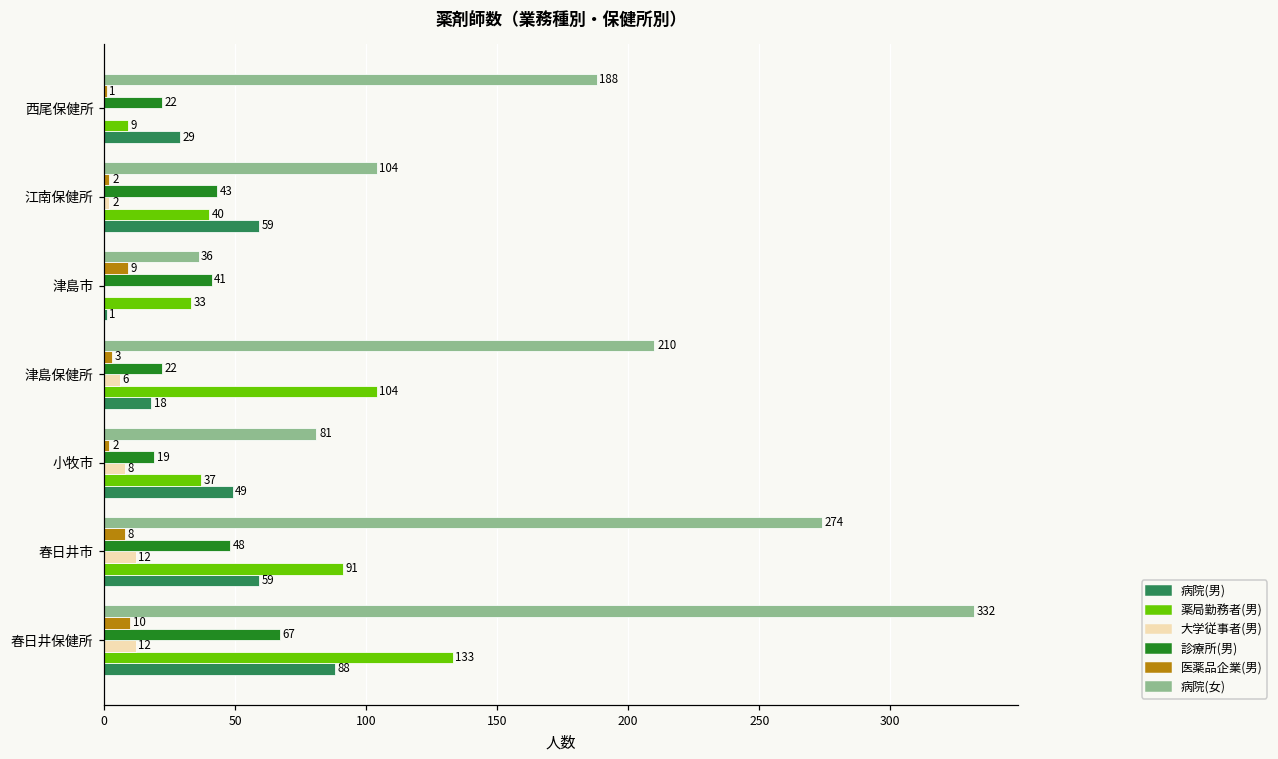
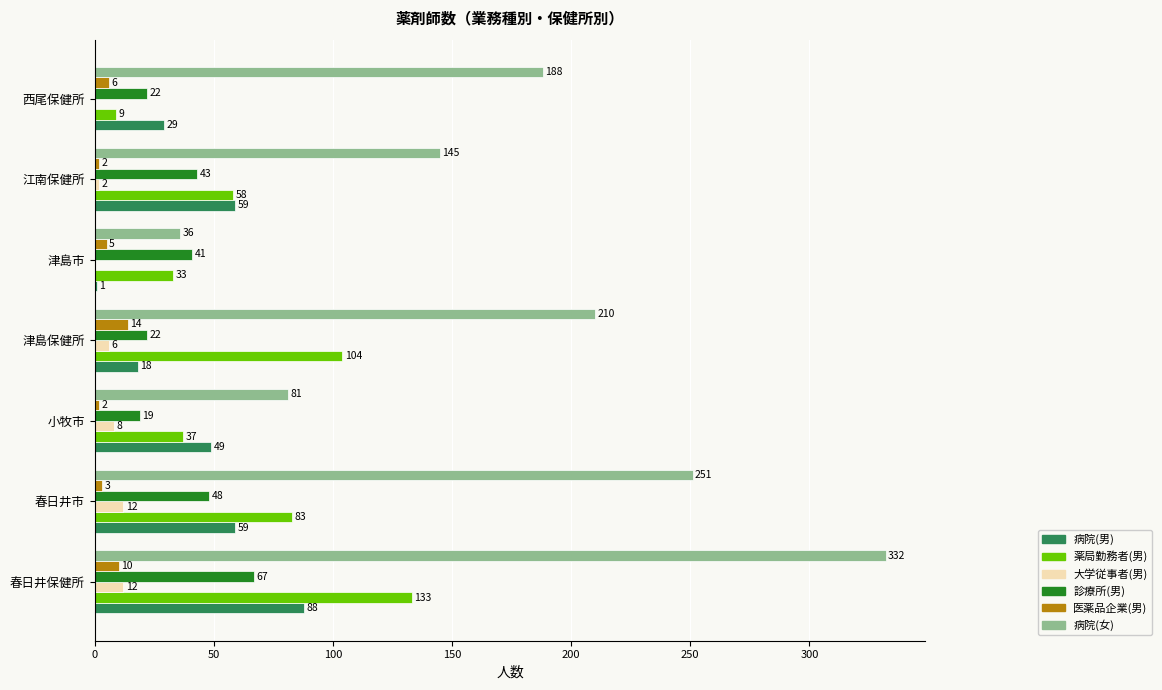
  {
    "薬局勤務者(男)": {
      "西尾保健所": 9,
-     "江南保健所": 40,
+     "江南保健所": 58,
      "津島市": 33,
      "津島保健所": 104,
      "小牧市": 37,
-     "春日井市": 91,
+     "春日井市": 83,
      "春日井保健所": 133
    },
    "大学従事者(男)": {
      "江南保健所": 2,
      "津島保健所": 6,
      "小牧市": 8,
      "春日井市": 12,
      "春日井保健所": 12
    },
    "医薬品企業(男)": {
-     "西尾保健所": 1,
+     "西尾保健所": 6,
      "江南保健所": 2,
-     "津島市": 9,
-     "津島保健所": 3,
+     "津島市": 5,
+     "津島保健所": 14,
      "小牧市": 2,
-     "春日井市": 8,
+     "春日井市": 3,
      "春日井保健所": 10
    },
    "病院(女)": {
      "西尾保健所": 188,
-     "江南保健所": 104,
+     "江南保健所": 145,
      "津島市": 36,
      "津島保健所": 210,
      "小牧市": 81,
-     "春日井市": 274,
+     "春日井市": 251,
      "春日井保健所": 332
    }
  }
